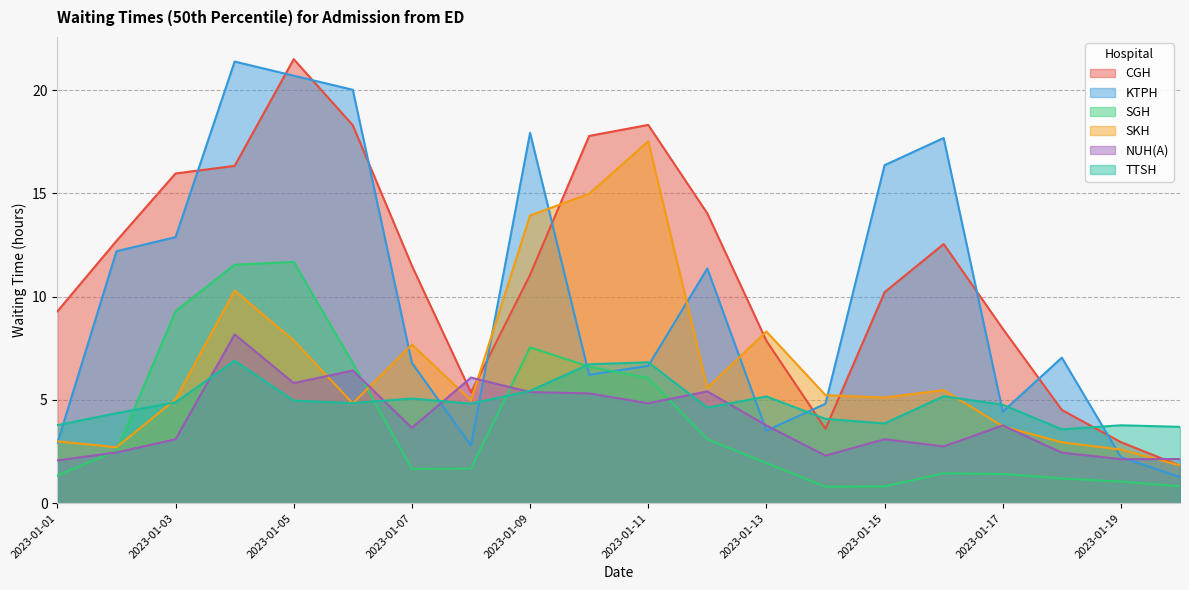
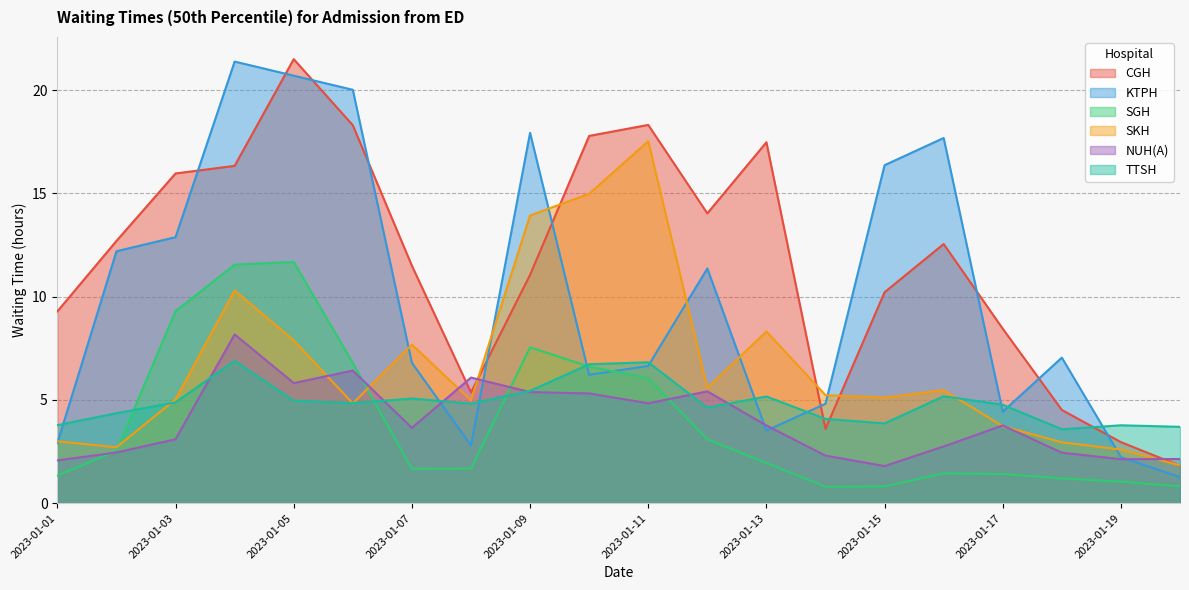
  {
    "CGH": {
      "2023-01-01": 9.3,
      "2023-01-03": 16.0,
      "2023-01-05": 21.5,
      "2023-01-07": 11.5,
      "2023-01-09": 11.1,
      "2023-01-11": 18.3,
-     "2023-01-13": 7.9,
+     "2023-01-13": 17.5,
      "2023-01-15": 10.2,
      "2023-01-17": 8.5,
      "2023-01-19": 3.0
    },
    "SKH": {
      "2023-01-03": 5.0,
      "2023-01-05": 7.9,
      "2023-01-07": 7.7,
      "2023-01-09": 13.9,
      "2023-01-11": 17.5,
      "2023-01-13": 8.3,
      "2023-01-15": 5.1,
      "2023-01-19": 2.6
    },
    "NUH(A)": {
      "2023-01-01": 2.1,
      "2023-01-03": 3.1,
      "2023-01-05": 5.8,
      "2023-01-07": 3.7,
      "2023-01-11": 4.8,
      "2023-01-13": 3.8,
-     "2023-01-15": 3.1
+     "2023-01-15": 1.8
    }
  }
